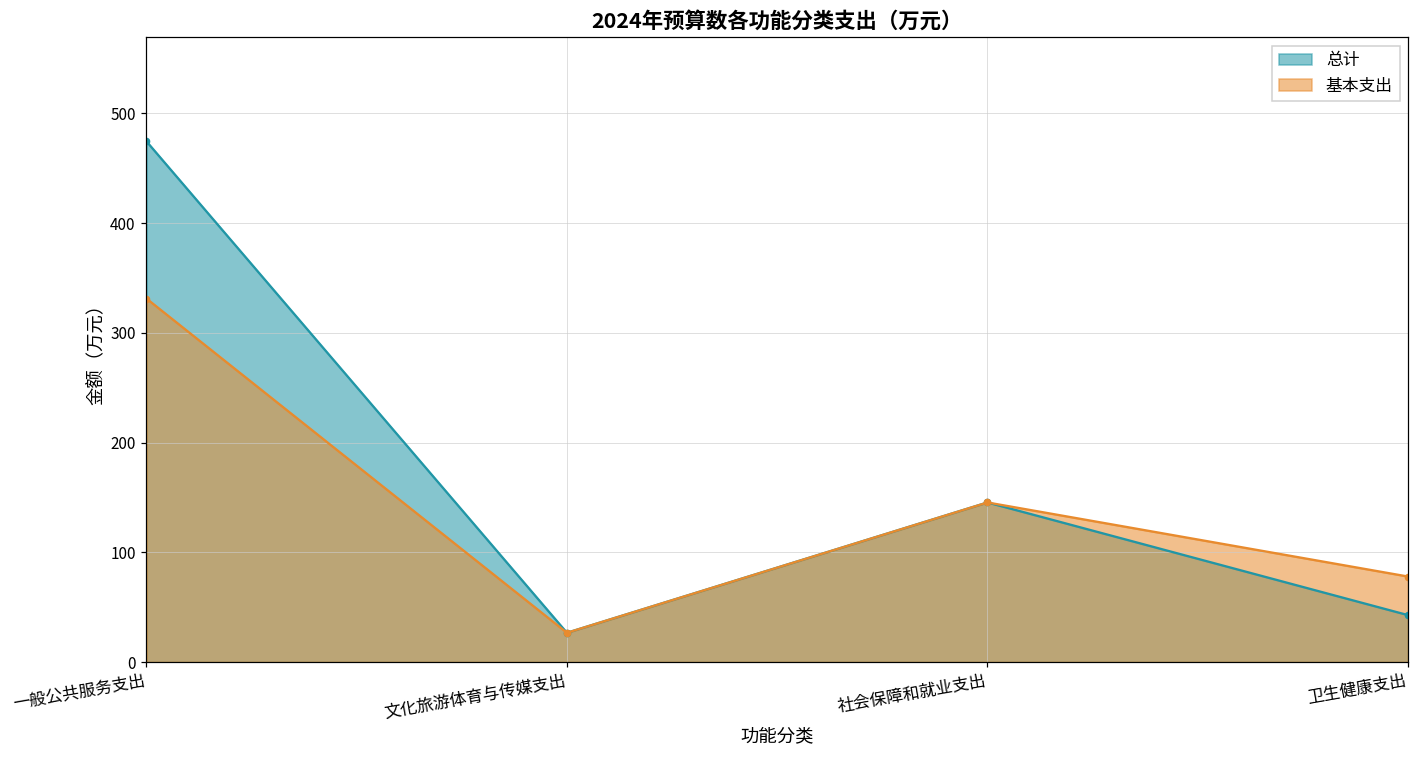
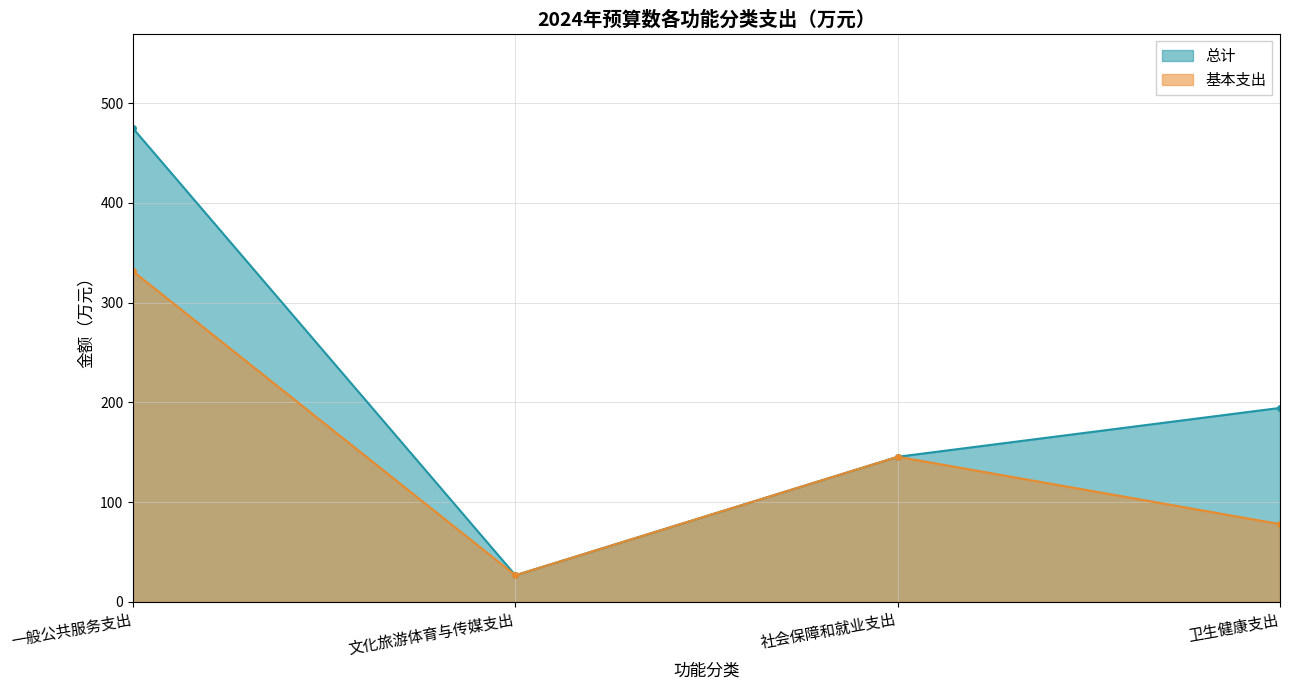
  {
    "总计": {
      "一般公共服务支出": 470,
-     "卫生健康支出": 40
+     "卫生健康支出": 190
    },
    "基本支出": {
      "一般公共服务支出": 330,
      "卫生健康支出": 80
    }
  }
